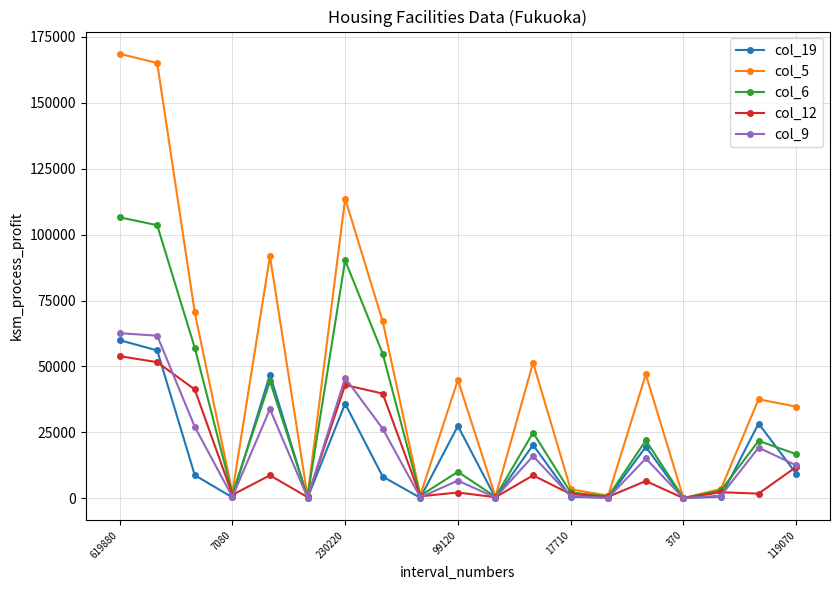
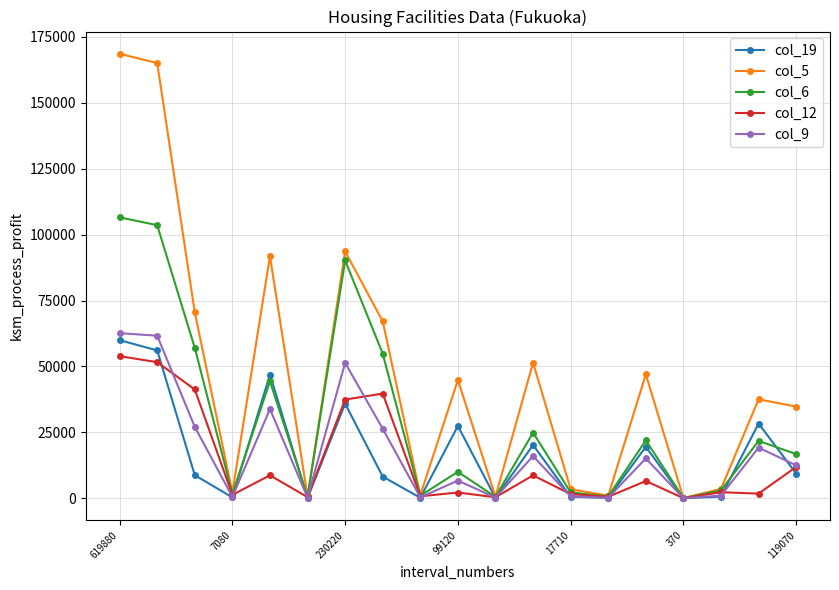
  {
    "col_19": {
      "619880": 60000,
      "230220": 36000,
      "99120": 27000,
      "119070": 9000
    },
    "col_5": {
      "619880": 169000,
-     "230220": 114000,
+     "230220": 94000,
      "99120": 45000,
      "17710": 3000,
      "119070": 35000
    },
    "col_6": {
      "619880": 107000,
      "230220": 90000,
      "99120": 10000,
      "119070": 17000
    },
    "col_12": {
      "619880": 54000,
-     "230220": 43000,
+     "230220": 37000,
      "99120": 2000
    },
    "col_9": {
      "619880": 63000,
-     "230220": 46000,
+     "230220": 51000,
      "99120": 7000
    }
  }
